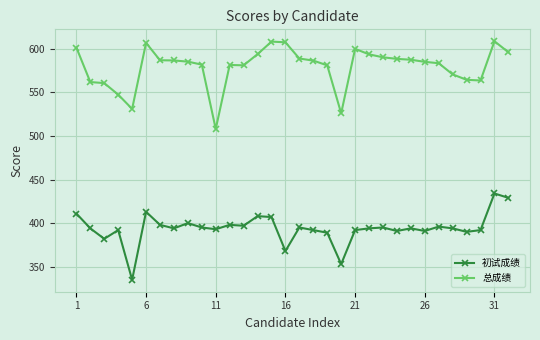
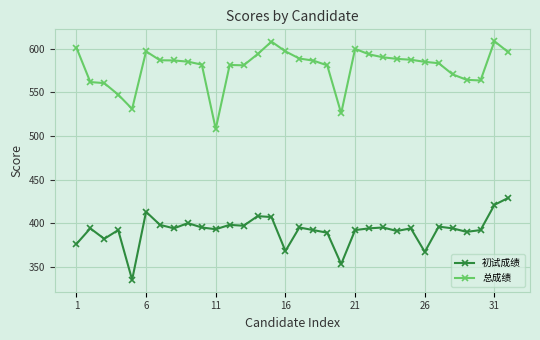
  {
    "初试成绩": {
-     "1": 410,
+     "1": 380,
      "6": 410,
      "11": 390,
      "16": 370,
      "21": 390,
-     "26": 390,
-     "31": 430
+     "26": 370,
+     "31": 420
    },
    "总成绩": {
      "1": 600,
-     "6": 610,
+     "6": 600,
      "11": 510,
-     "16": 610,
+     "16": 600,
      "21": 600,
      "26": 590,
      "31": 610
    }
  }
